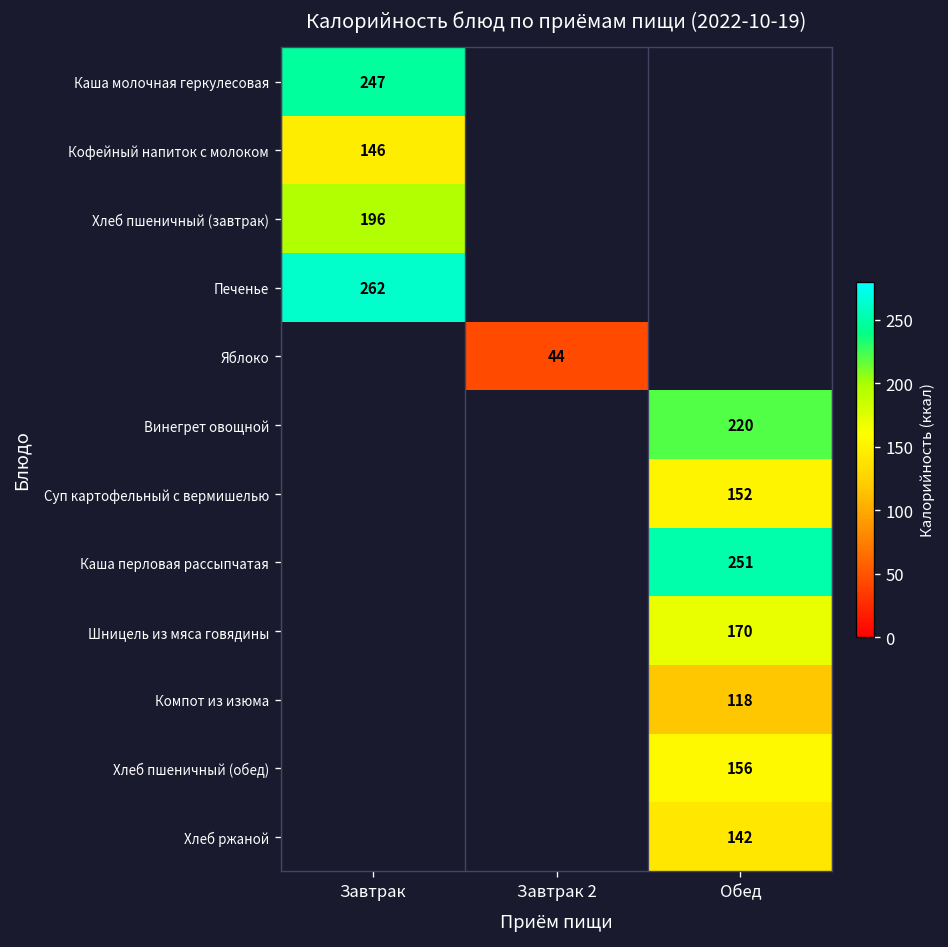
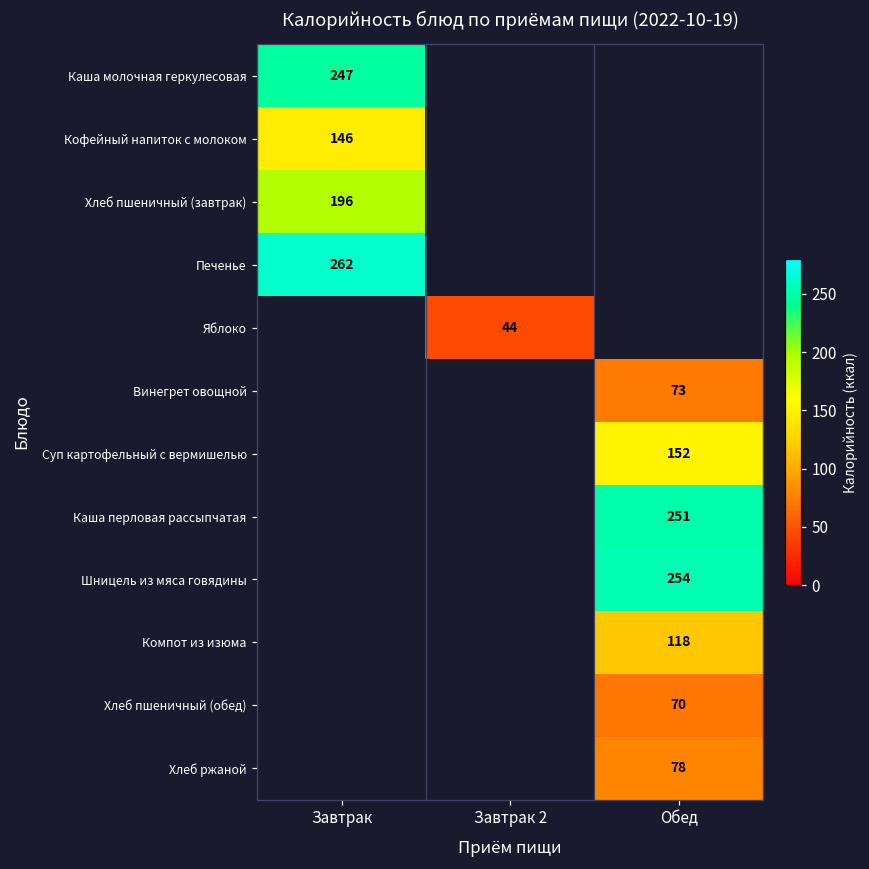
  {
    "Каша молочная геркулесовая": {
      "Завтрак": 247
    },
    "Кофейный напиток с молоком": {
      "Завтрак": 146
    },
    "Хлеб пшеничный (завтрак)": {
      "Завтрак": 196
    },
    "Печенье": {
      "Завтрак": 262
    },
    "Яблоко": {
      "Завтрак 2": 44
    },
    "Винегрет овощной": {
-     "Обед": 220
+     "Обед": 73
    },
    "Суп картофельный с вермишелью": {
      "Обед": 152
    },
    "Каша перловая рассыпчатая": {
      "Обед": 251
    },
    "Шницель из мяса говядины": {
-     "Обед": 170
+     "Обед": 254
    },
    "Компот из изюма": {
      "Обед": 118
    },
    "Хлеб пшеничный (обед)": {
-     "Обед": 156
+     "Обед": 70
    },
    "Хлеб ржаной": {
-     "Обед": 142
+     "Обед": 78
    }
  }
